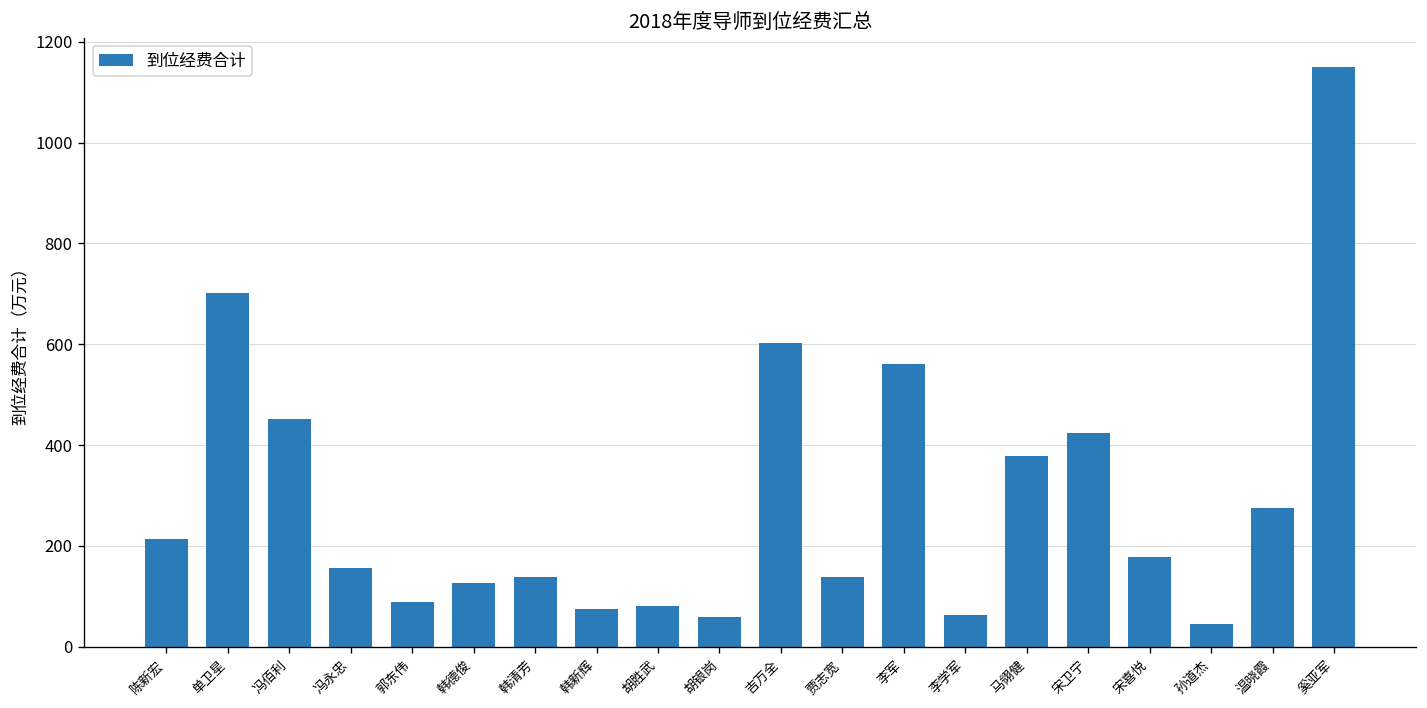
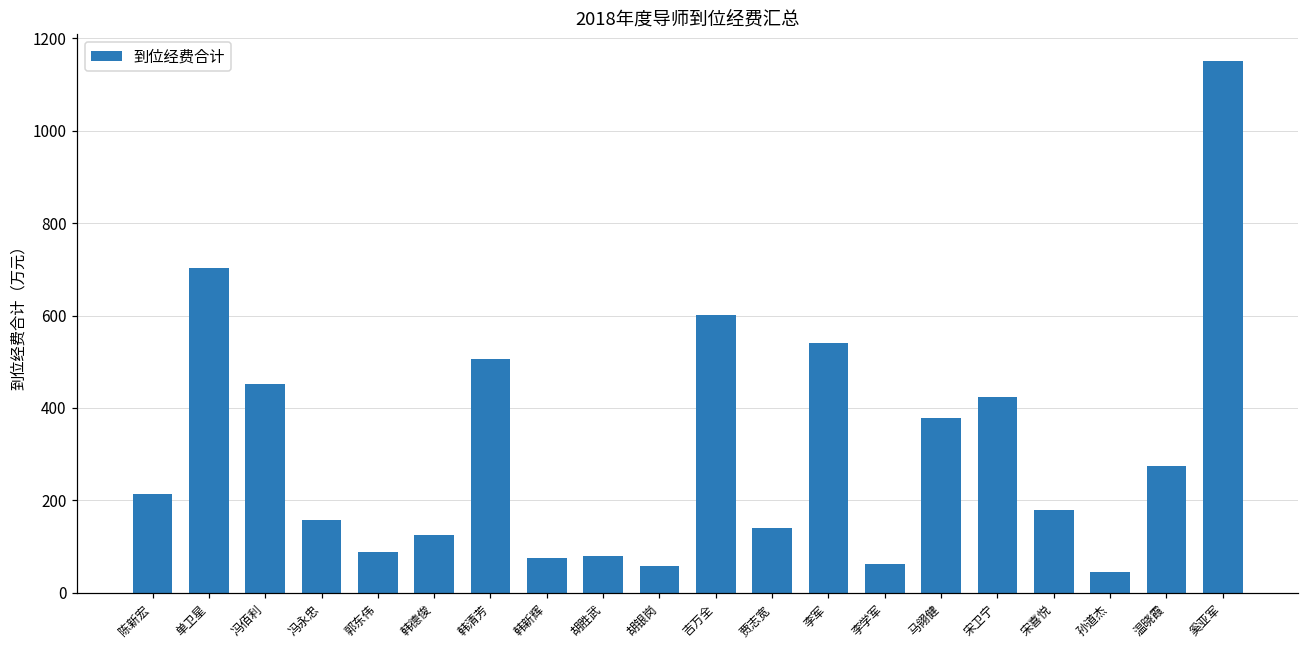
  {
    "陈新宏": 210,
    "单卫星": 700,
    "冯佰利": 450,
    "冯永忠": 160,
    "郭东伟": 90,
    "韩德俊": 130,
-   "韩清芳": 140,
+   "韩清芳": 510,
    "韩新辉": 80,
    "胡胜武": 80,
    "胡银岗": 60,
    "吉万全": 600,
    "贾志宽": 140,
-   "李军": 560,
+   "李军": 540,
    "李学军": 60,
    "马翎健": 380,
    "宋卫宁": 420,
    "宋喜悦": 180,
    "孙道杰": 40,
    "温晓霞": 280,
    "奚亚军": 1150
  }
